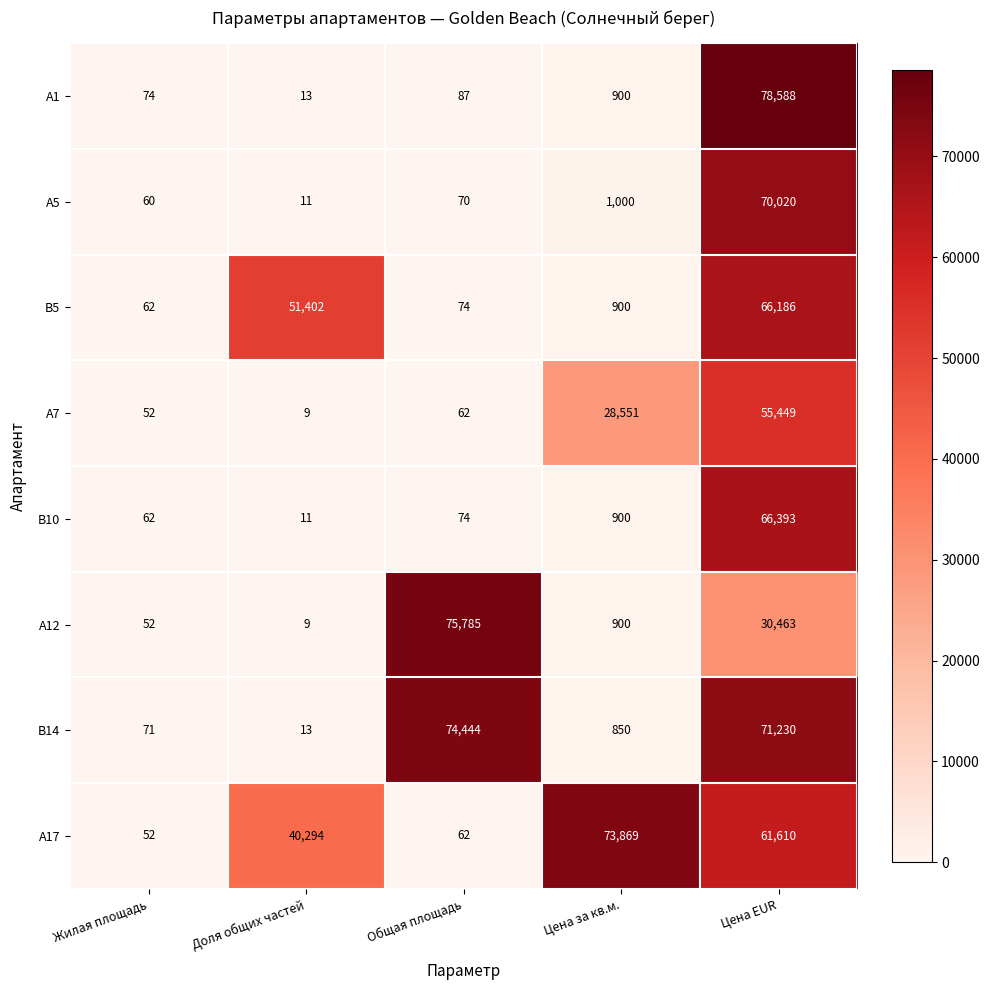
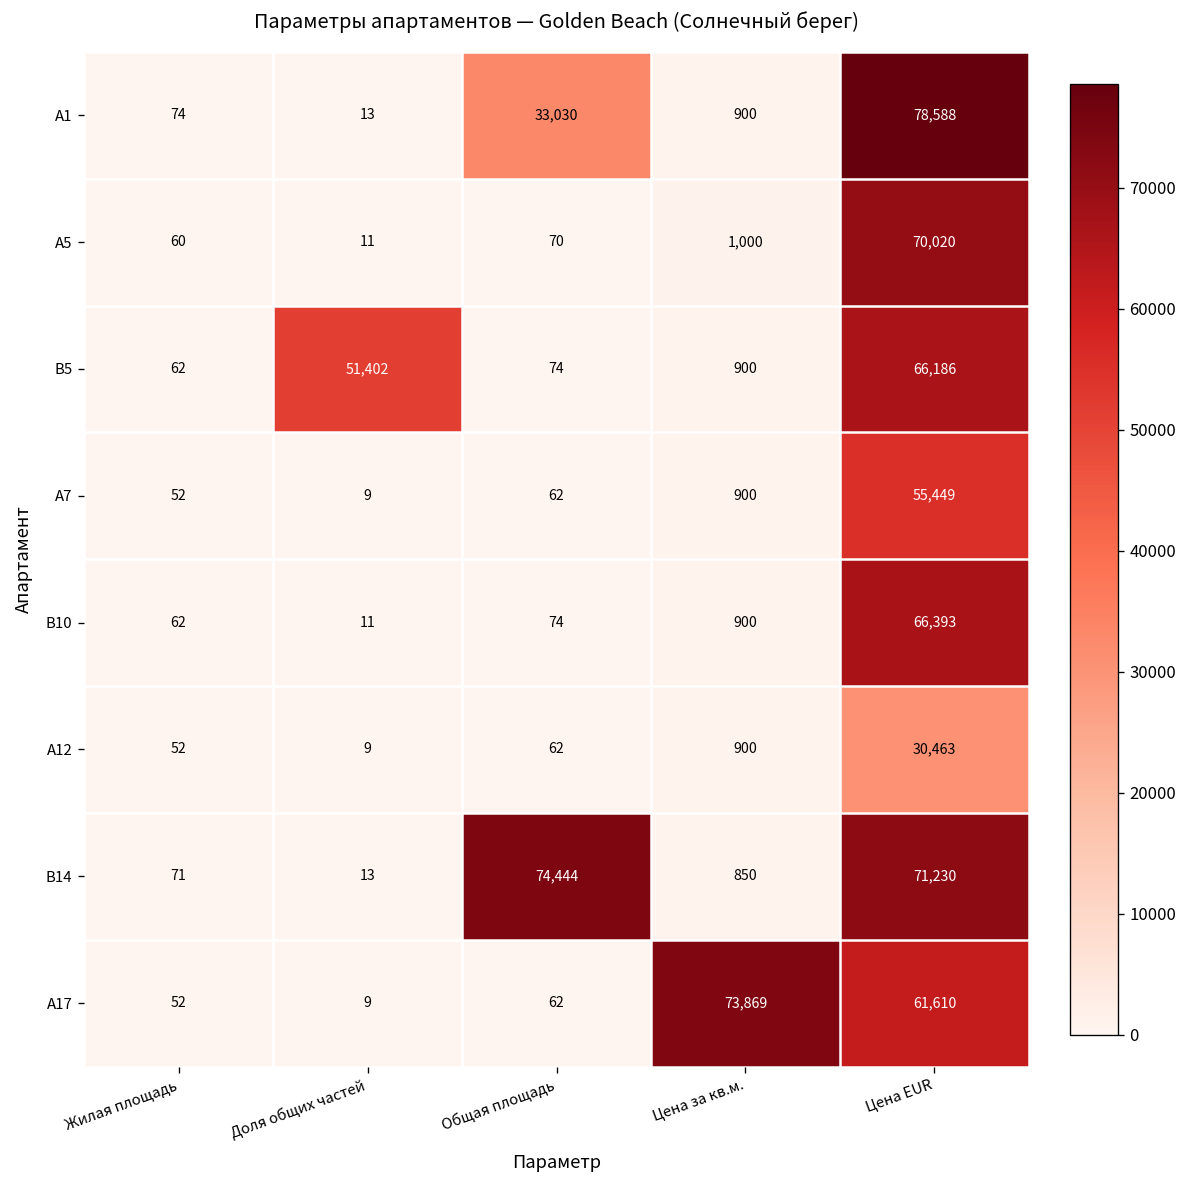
  {
    "А1": {
      "Жилая площадь": "74",
      "Доля общих частей": "13",
-     "Общая площадь": "87",
+     "Общая площадь": "33,030",
      "Цена за кв.м.": "900",
      "Цена EUR": "78,588"
    },
    "А5": {
      "Жилая площадь": "60",
      "Доля общих частей": "11",
      "Общая площадь": "70",
      "Цена за кв.м.": "1,000",
      "Цена EUR": "70,020"
    },
    "В5": {
      "Жилая площадь": "62",
      "Доля общих частей": "51,402",
      "Общая площадь": "74",
      "Цена за кв.м.": "900",
      "Цена EUR": "66,186"
    },
    "А7": {
      "Жилая площадь": "52",
      "Доля общих частей": "9",
      "Общая площадь": "62",
-     "Цена за кв.м.": "28,551",
+     "Цена за кв.м.": "900",
      "Цена EUR": "55,449"
    },
    "В10": {
      "Жилая площадь": "62",
      "Доля общих частей": "11",
      "Общая площадь": "74",
      "Цена за кв.м.": "900",
      "Цена EUR": "66,393"
    },
    "А12": {
      "Жилая площадь": "52",
      "Доля общих частей": "9",
-     "Общая площадь": "75,785",
+     "Общая площадь": "62",
      "Цена за кв.м.": "900",
      "Цена EUR": "30,463"
    },
    "В14": {
      "Жилая площадь": "71",
      "Доля общих частей": "13",
      "Общая площадь": "74,444",
      "Цена за кв.м.": "850",
      "Цена EUR": "71,230"
    },
    "А17": {
      "Жилая площадь": "52",
-     "Доля общих частей": "40,294",
+     "Доля общих частей": "9",
      "Общая площадь": "62",
      "Цена за кв.м.": "73,869",
      "Цена EUR": "61,610"
    }
  }
